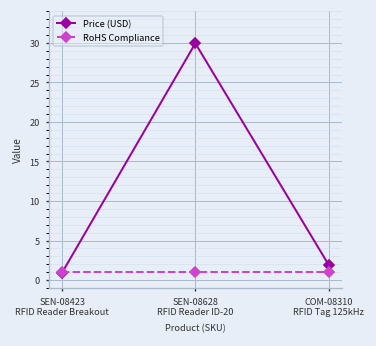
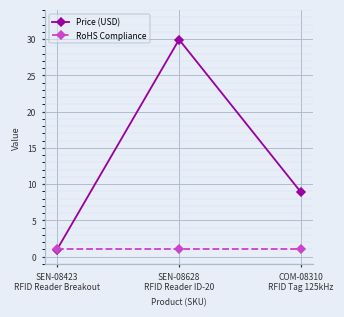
  {
    "Price (USD)": {
      "SEN-08628 RFID Reader ID-20": 30,
-     "COM-08310 RFID Tag 125kHz": 2
+     "COM-08310 RFID Tag 125kHz": 9
    },
    "RoHS Compliance": {
      "SEN-08628 RFID Reader ID-20": 1,
      "COM-08310 RFID Tag 125kHz": 1
    }
  }
